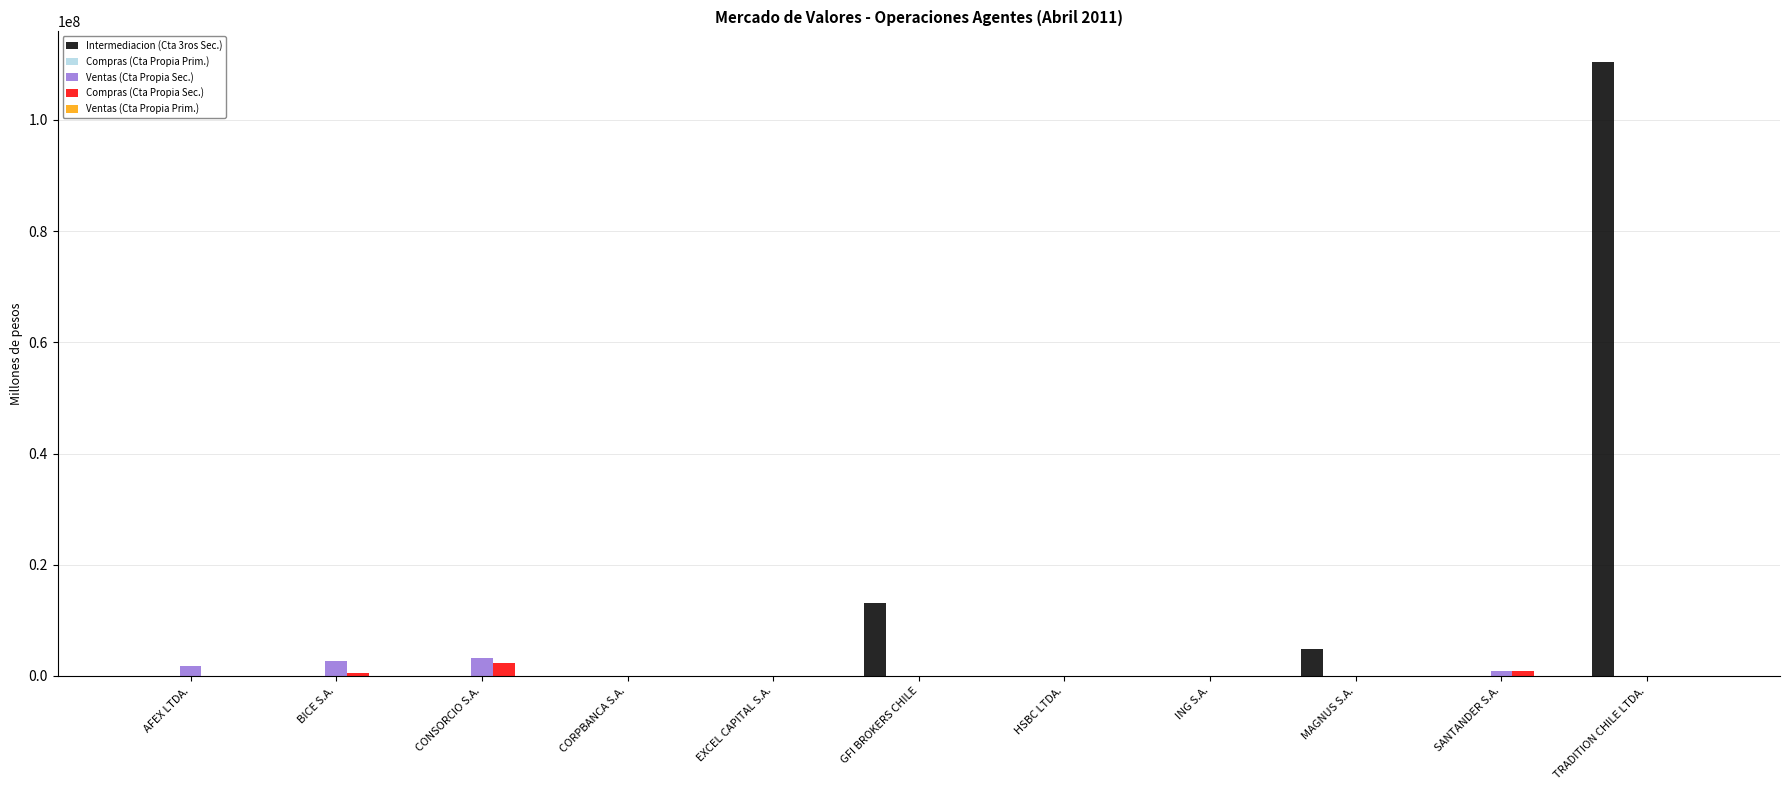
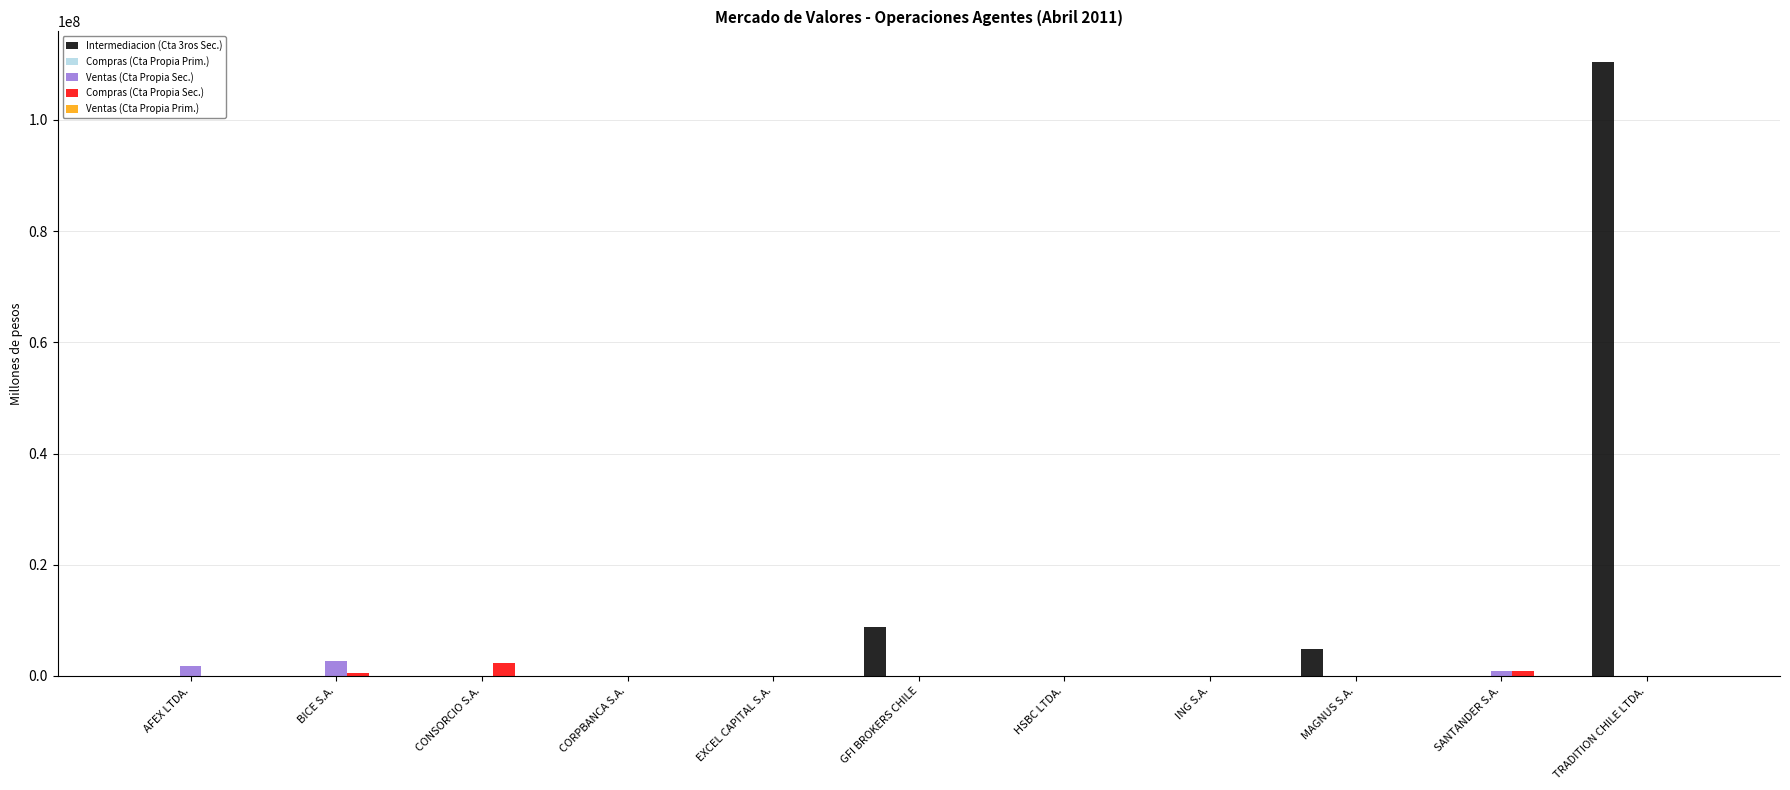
  {
    "Intermediacion (Cta 3ros Sec.)": {
      "AFEX LTDA.": 0,
      "BICE S.A.": 0,
      "CONSORCIO S.A.": 0,
      "EXCEL CAPITAL S.A.": 0,
-     "GFI BROKERS CHILE": 13000000,
+     "GFI BROKERS CHILE": 9000000,
      "HSBC LTDA.": 0,
      "ING S.A.": 0,
      "MAGNUS S.A.": 5000000,
      "SANTANDER S.A.": 0,
      "TRADITION CHILE LTDA.": 110000000
    },
    "Compras (Cta Propia Prim.)": {
      "CONSORCIO S.A.": 0,
      "CORPBANCA S.A.": 0,
      "EXCEL CAPITAL S.A.": 0,
      "GFI BROKERS CHILE": 0,
      "HSBC LTDA.": 0,
      "ING S.A.": 0,
      "MAGNUS S.A.": 0,
      "SANTANDER S.A.": 0,
      "TRADITION CHILE LTDA.": 0
    },
    "Ventas (Cta Propia Sec.)": {
      "AFEX LTDA.": 2000000,
      "BICE S.A.": 3000000,
-     "CONSORCIO S.A.": 3000000,
+     "CONSORCIO S.A.": 0,
      "CORPBANCA S.A.": 0,
      "GFI BROKERS CHILE": 0,
      "HSBC LTDA.": 0,
      "ING S.A.": 0,
      "MAGNUS S.A.": 0,
      "SANTANDER S.A.": 1000000,
      "TRADITION CHILE LTDA.": 0
    },
    "Compras (Cta Propia Sec.)": {
      "BICE S.A.": 0,
      "CONSORCIO S.A.": 2000000,
      "CORPBANCA S.A.": 0,
      "GFI BROKERS CHILE": 0,
      "HSBC LTDA.": 0,
      "ING S.A.": 0,
      "MAGNUS S.A.": 0,
      "SANTANDER S.A.": 1000000,
      "TRADITION CHILE LTDA.": 0
    },
    "Ventas (Cta Propia Prim.)": {
      "CONSORCIO S.A.": 0,
      "CORPBANCA S.A.": 0,
      "EXCEL CAPITAL S.A.": 0,
      "GFI BROKERS CHILE": 0,
      "HSBC LTDA.": 0,
      "ING S.A.": 0,
      "MAGNUS S.A.": 0,
      "SANTANDER S.A.": 0,
      "TRADITION CHILE LTDA.": 0
    }
  }
